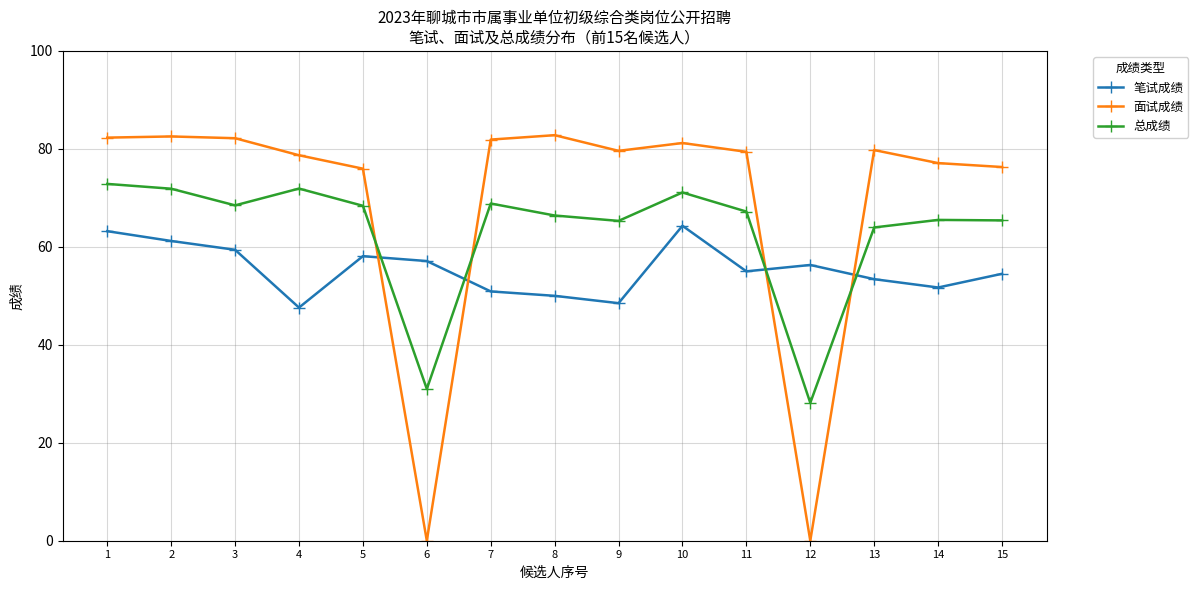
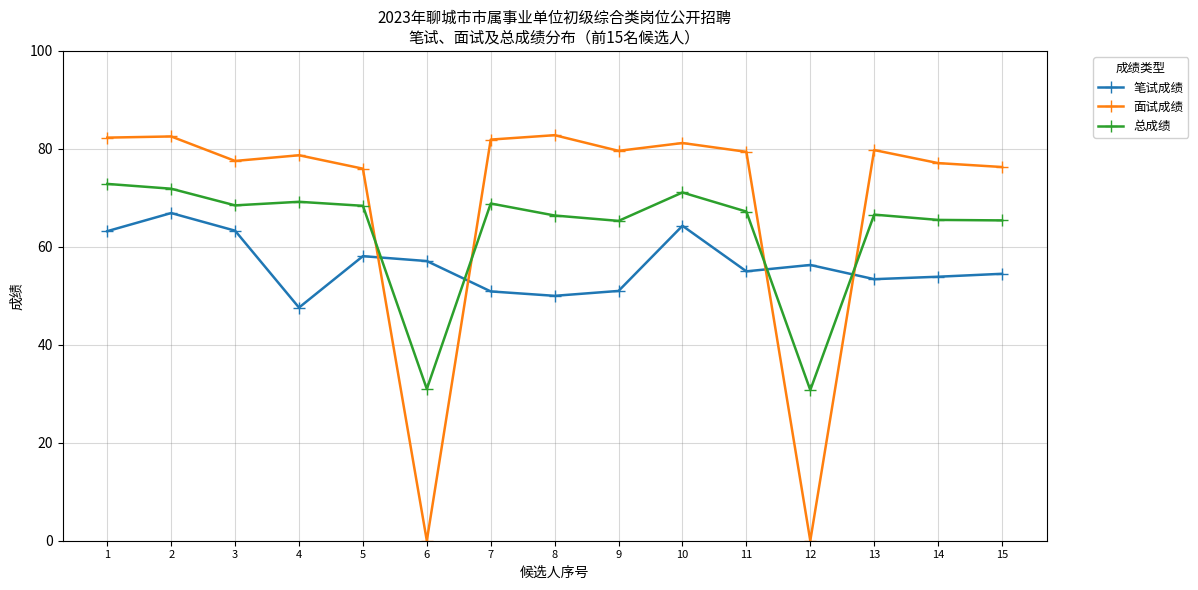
  {
    "笔试成绩": {
      "1": 63,
-     "2": 61,
-     "3": 59,
+     "2": 67,
+     "3": 63,
      "4": 48,
      "5": 58,
      "6": 57,
      "7": 51,
      "8": 50,
-     "9": 49,
+     "9": 51,
      "10": 64,
      "11": 55,
      "12": 56,
      "13": 53,
-     "14": 52,
+     "14": 54,
      "15": 55
    },
    "面试成绩": {
      "1": 82,
      "2": 83,
-     "3": 82,
+     "3": 78,
      "4": 79,
      "5": 76,
      "6": 0,
      "7": 82,
      "8": 83,
      "9": 80,
      "10": 81,
      "11": 79,
      "12": 0,
      "13": 80,
      "14": 77,
      "15": 76
    },
    "总成绩": {
      "1": 73,
      "2": 72,
      "3": 68,
-     "4": 72,
+     "4": 69,
      "5": 68,
      "6": 31,
      "7": 69,
      "8": 66,
      "9": 65,
      "10": 71,
      "11": 67,
-     "12": 28,
-     "13": 64,
+     "12": 31,
+     "13": 67,
      "14": 66,
      "15": 65
    }
  }
